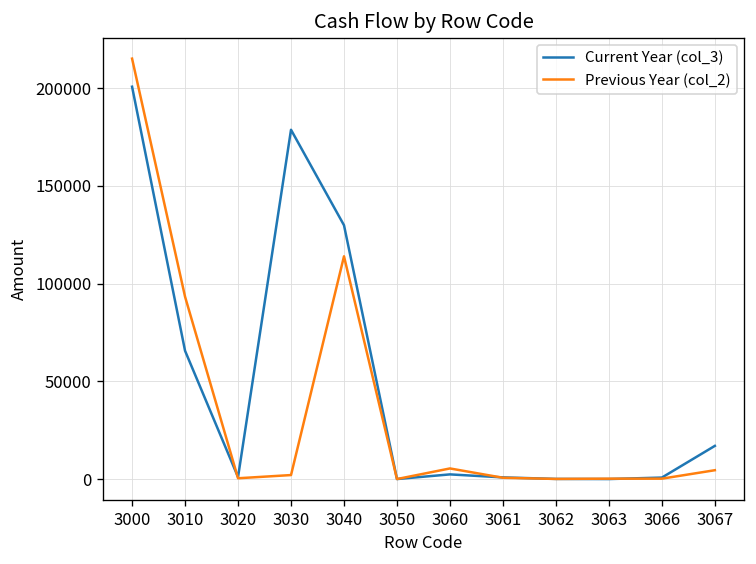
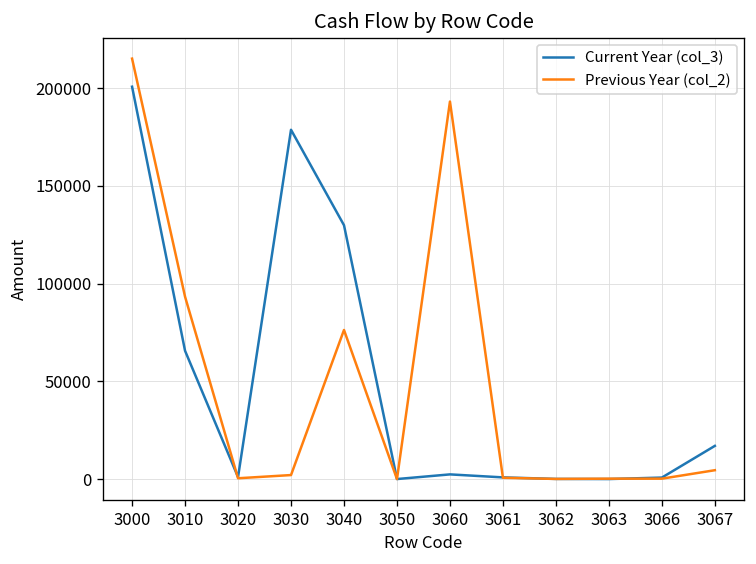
  {
    "Current Year (col_3)": {
      "3000": 201000,
      "3010": 66000,
      "3030": 179000,
      "3040": 130000,
      "3060": 2000,
      "3067": 17000
    },
    "Previous Year (col_2)": {
      "3000": 215000,
      "3010": 93000,
      "3030": 2000,
-     "3040": 114000,
-     "3060": 5000,
+     "3040": 76000,
+     "3060": 193000,
      "3067": 5000
    }
  }
